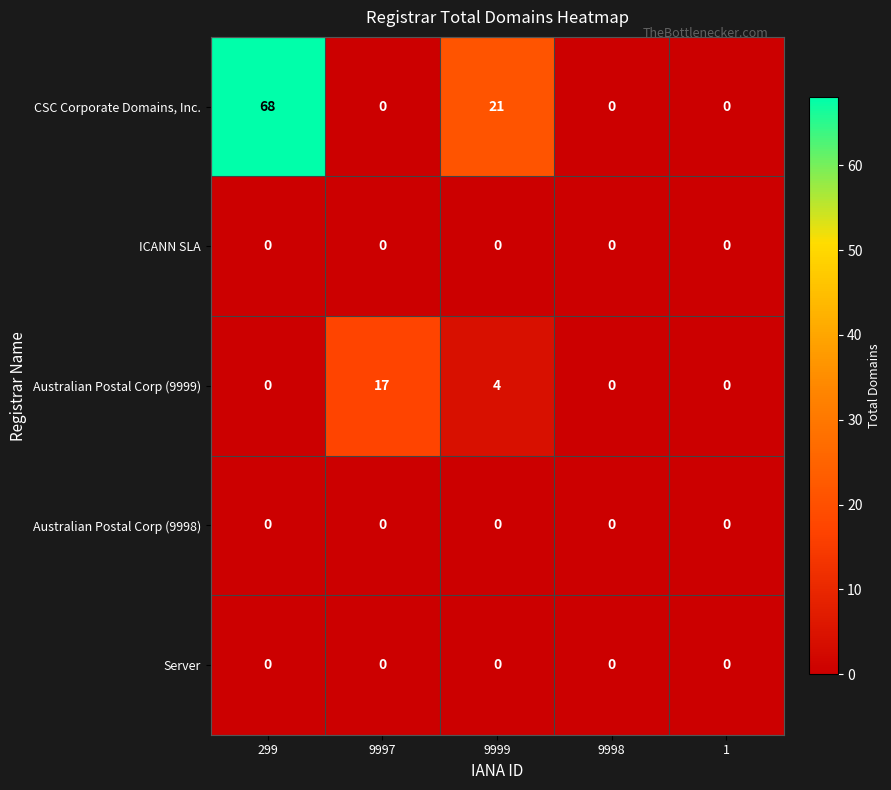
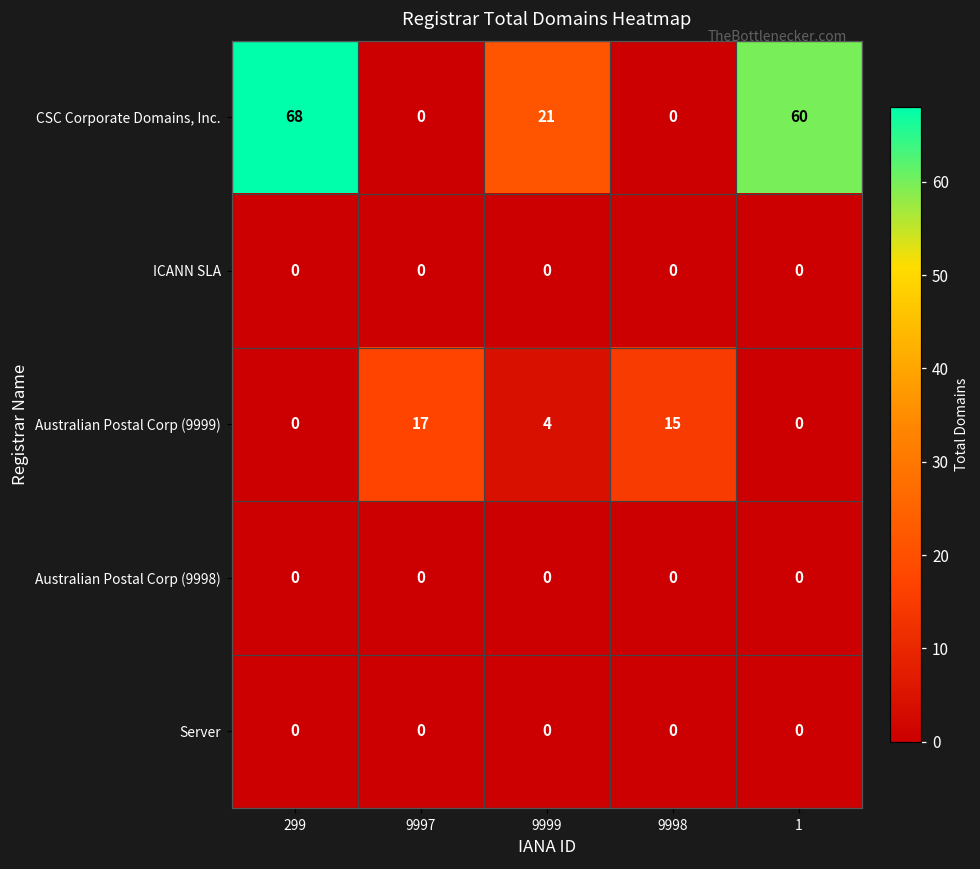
  {
    "CSC Corporate Domains, Inc.": {
      "299": 68,
      "9997": 0,
      "9999": 21,
      "9998": 0,
-     "1": 0
+     "1": 60
    },
    "ICANN SLA": {
      "299": 0,
      "9997": 0,
      "9999": 0,
      "9998": 0,
      "1": 0
    },
    "Australian Postal Corp (9999)": {
      "299": 0,
      "9997": 17,
      "9999": 4,
-     "9998": 0,
+     "9998": 15,
      "1": 0
    },
    "Australian Postal Corp (9998)": {
      "299": 0,
      "9997": 0,
      "9999": 0,
      "9998": 0,
      "1": 0
    },
    "Server": {
      "299": 0,
      "9997": 0,
      "9999": 0,
      "9998": 0,
      "1": 0
    }
  }
